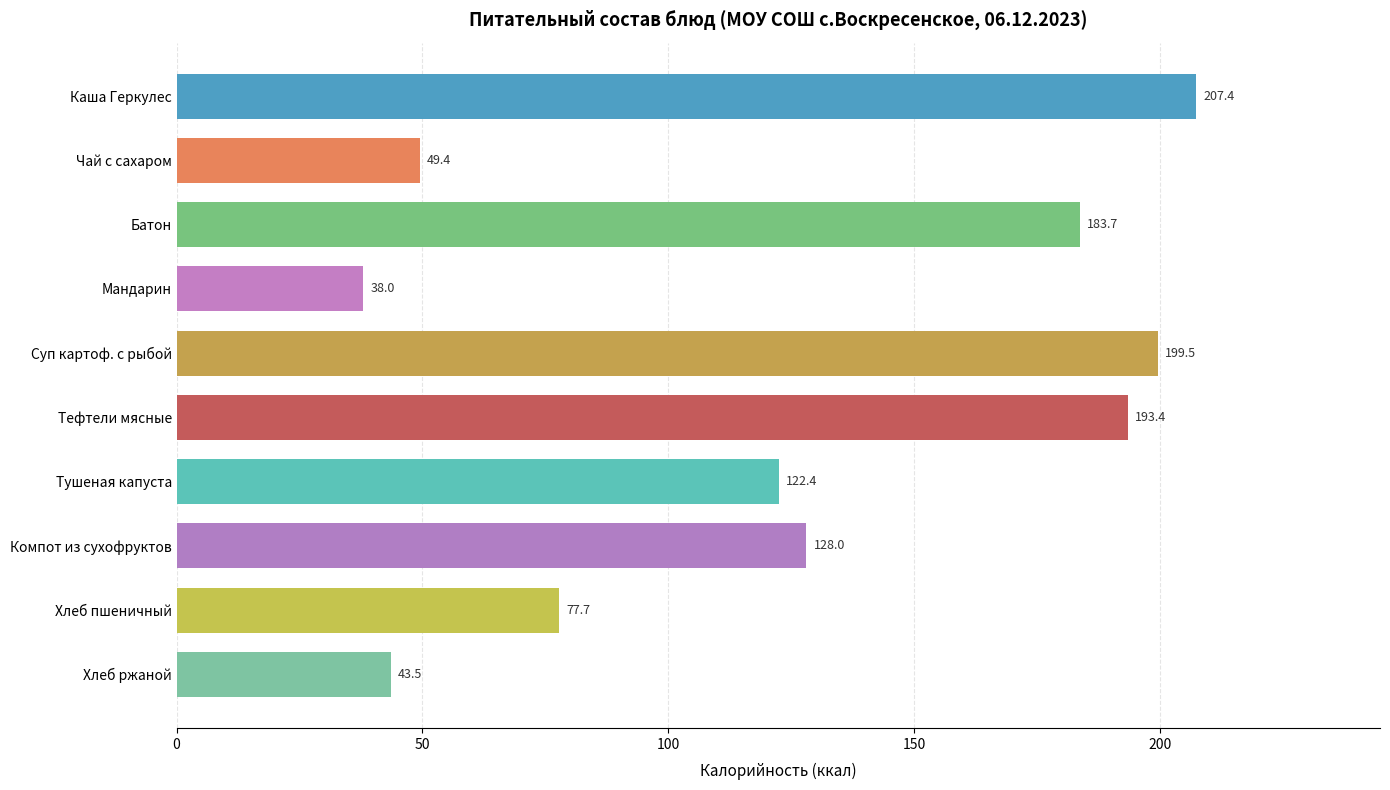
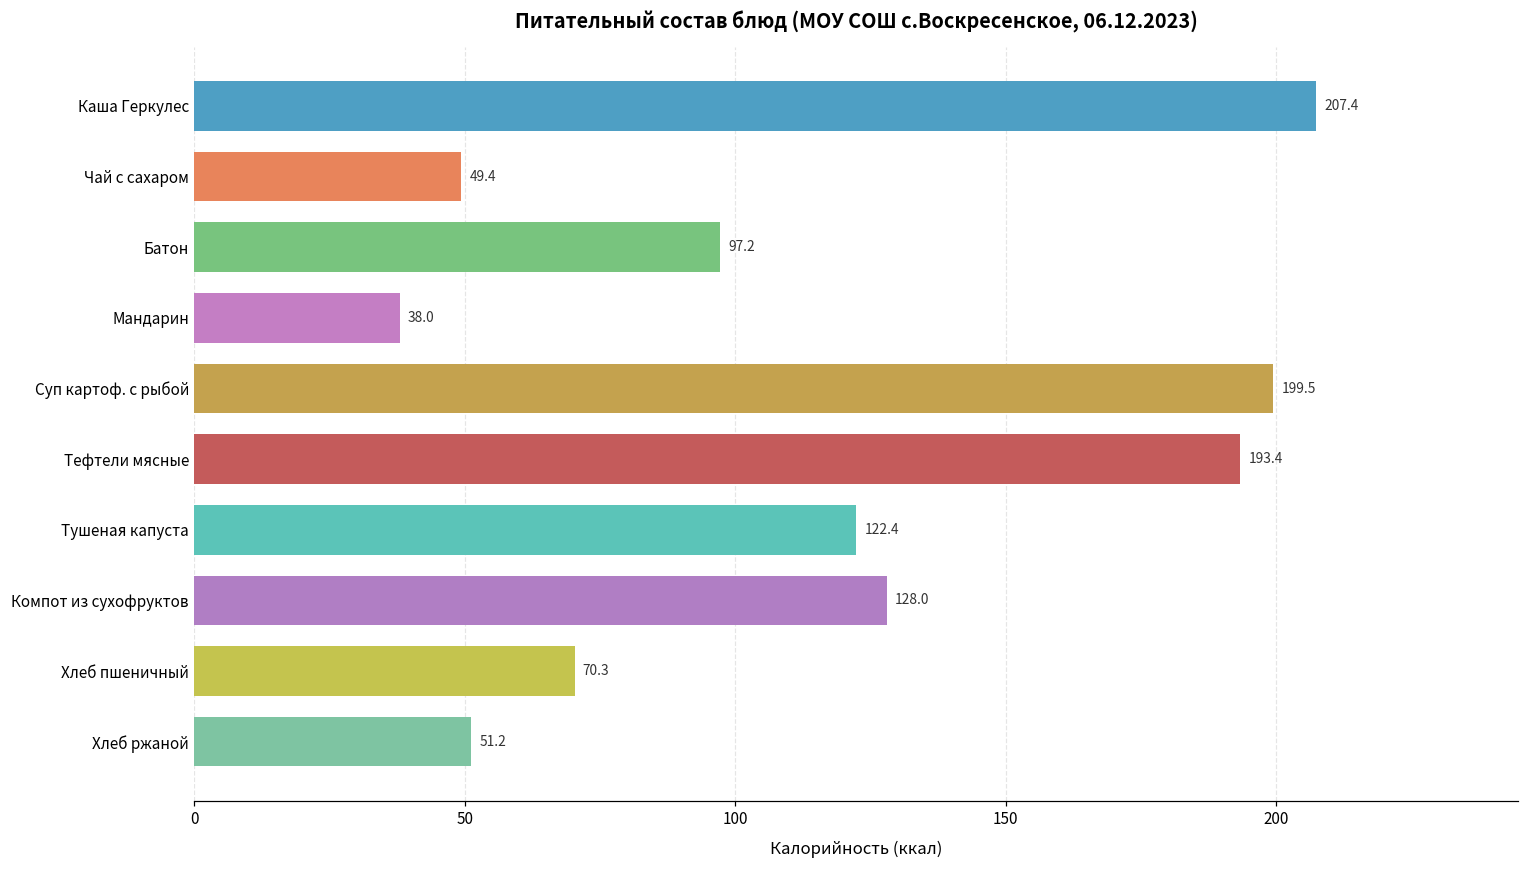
  {
    "Каша Геркулес": 207.4,
    "Чай с сахаром": 49.4,
-   "Батон": 183.7,
+   "Батон": 97.2,
    "Мандарин": 38.0,
    "Суп картоф. с рыбой": 199.5,
    "Тефтели мясные": 193.4,
    "Тушеная капуста": 122.4,
    "Компот из сухофруктов": 128.0,
-   "Хлеб пшеничный": 77.7,
-   "Хлеб ржаной": 43.5
+   "Хлеб пшеничный": 70.3,
+   "Хлеб ржаной": 51.2
  }
